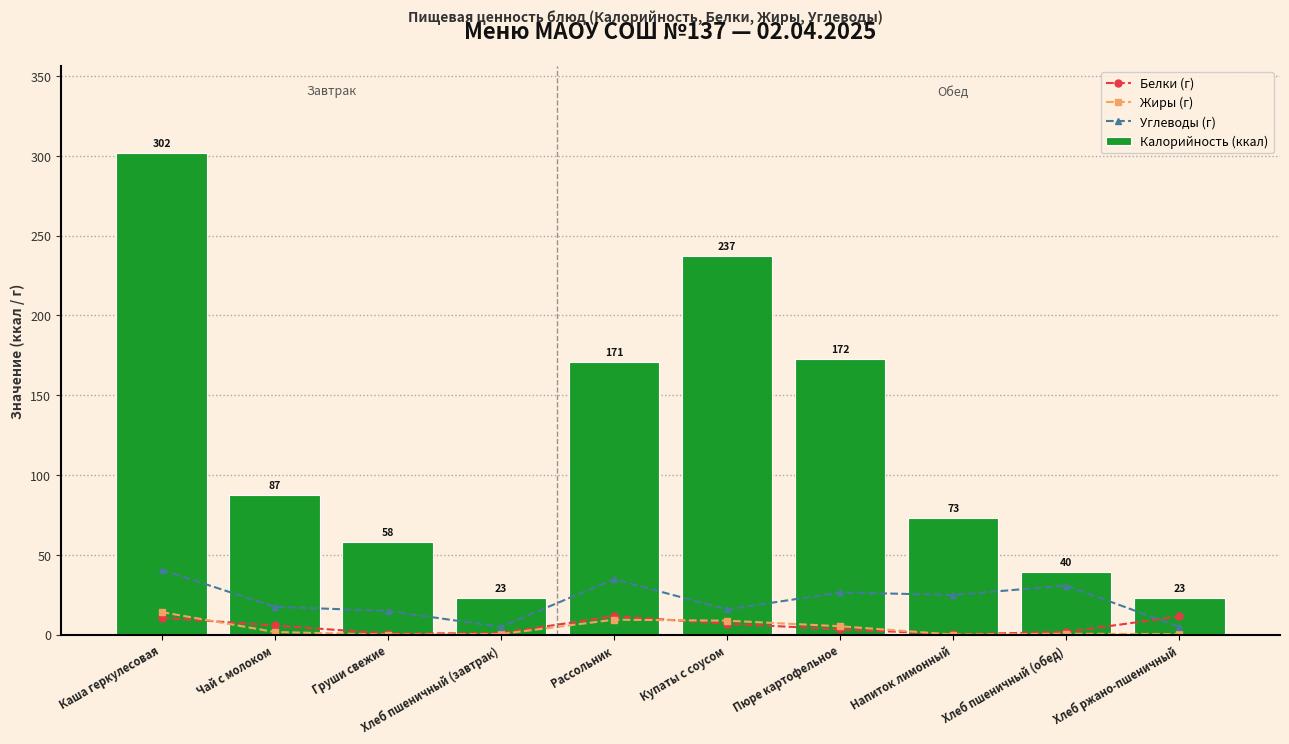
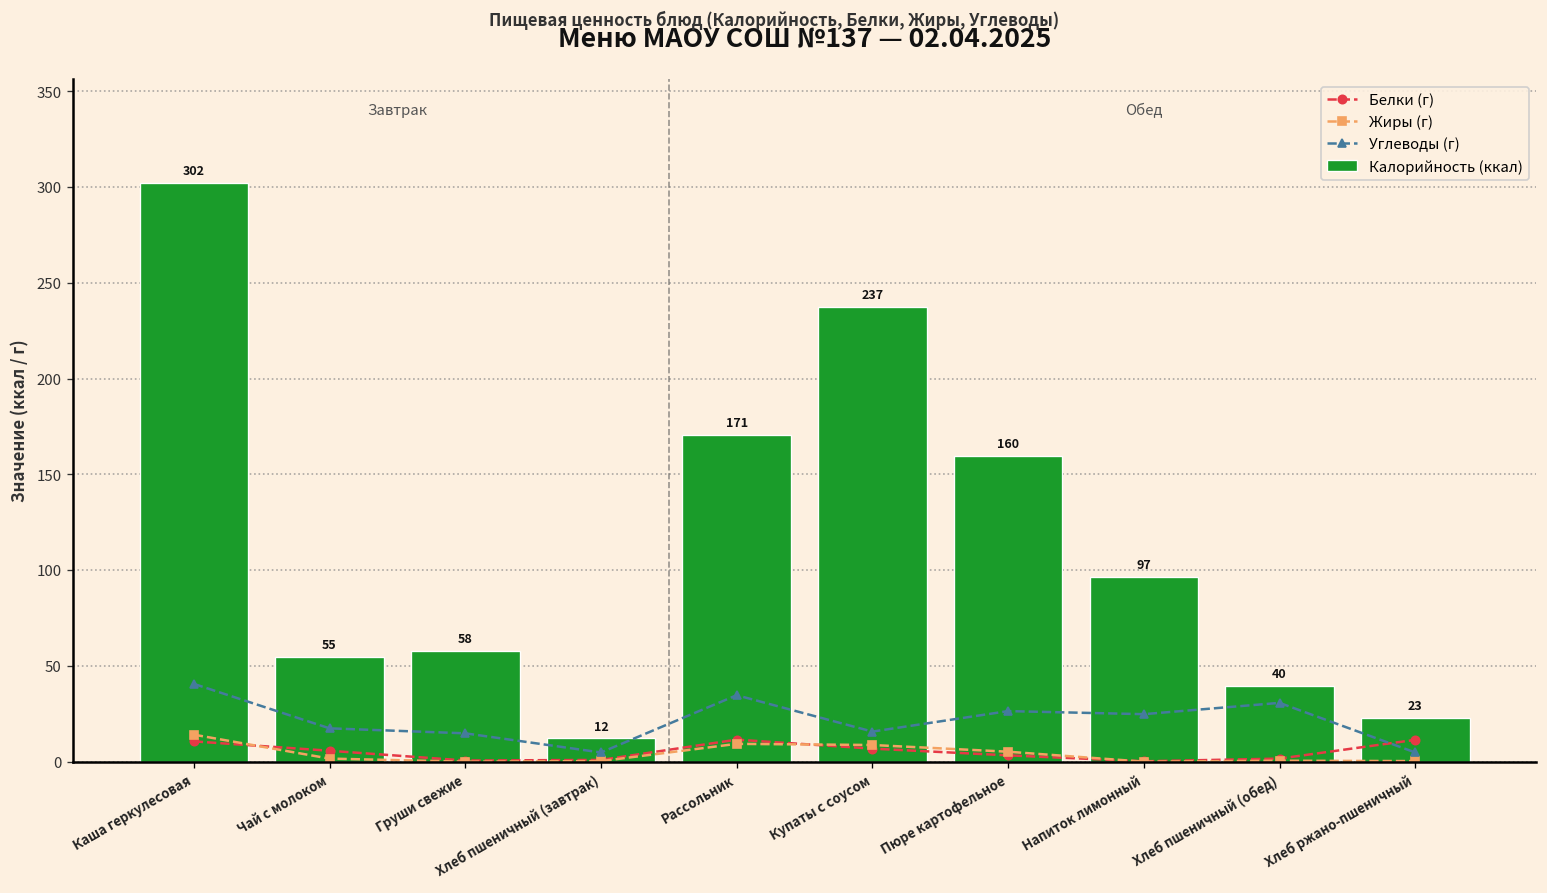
  {
    "Белки (г)": {
      "Каша геркулесовая": 11,
      "Чай с молоком": 6,
      "Рассольник": 12,
      "Купаты с соусом": 7,
      "Пюре картофельное": 3,
      "Хлеб ржано-пшеничный": 11
    },
    "Калорийность (ккал)": {
      "Каша геркулесовая": 302,
-     "Чай с молоком": 87,
+     "Чай с молоком": 55,
      "Груши свежие": 58,
-     "Хлеб пшеничный (завтрак)": 23,
+     "Хлеб пшеничный (завтрак)": 12,
      "Рассольник": 171,
      "Купаты с соусом": 237,
-     "Пюре картофельное": 172,
-     "Напиток лимонный": 73,
+     "Пюре картофельное": 160,
+     "Напиток лимонный": 97,
      "Хлеб пшеничный (обед)": 40,
      "Хлеб ржано-пшеничный": 23
    },
    "Жиры (г)": {
      "Каша геркулесовая": 14,
      "Чай с молоком": 2,
      "Рассольник": 9,
      "Купаты с соусом": 9,
      "Пюре картофельное": 5,
      "Хлеб ржано-пшеничный": 0
    },
    "Углеводы (г)": {
      "Каша геркулесовая": 41,
      "Чай с молоком": 17,
      "Груши свежие": 15,
      "Хлеб пшеничный (завтрак)": 5,
      "Рассольник": 35,
      "Купаты с соусом": 16,
      "Пюре картофельное": 26,
      "Напиток лимонный": 25,
      "Хлеб пшеничный (обед)": 31,
      "Хлеб ржано-пшеничный": 5
    }
  }
